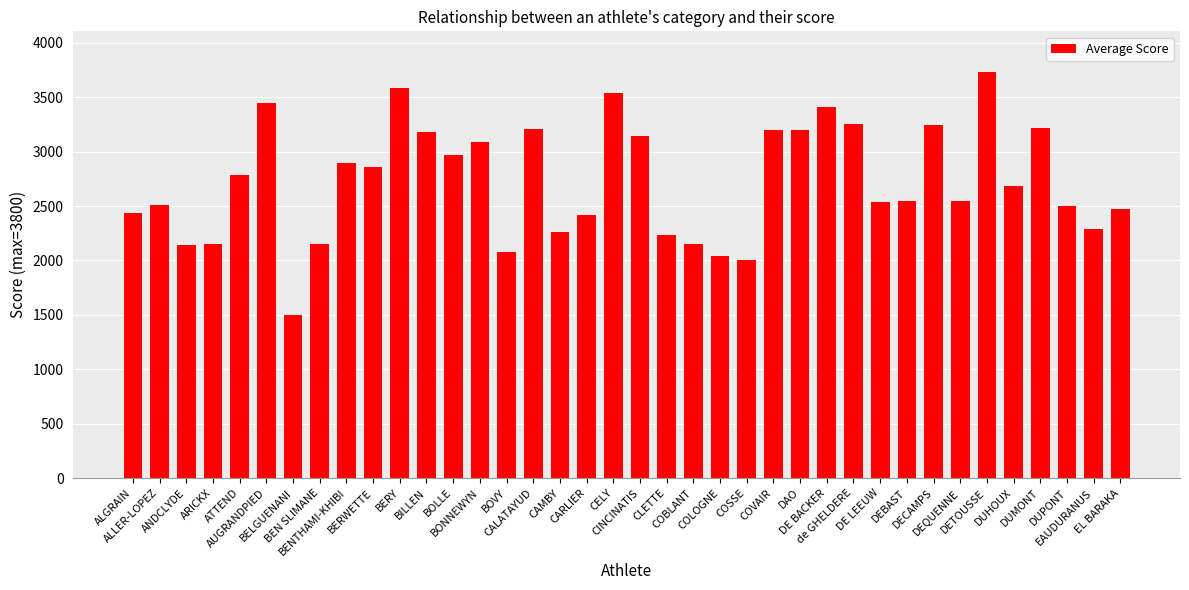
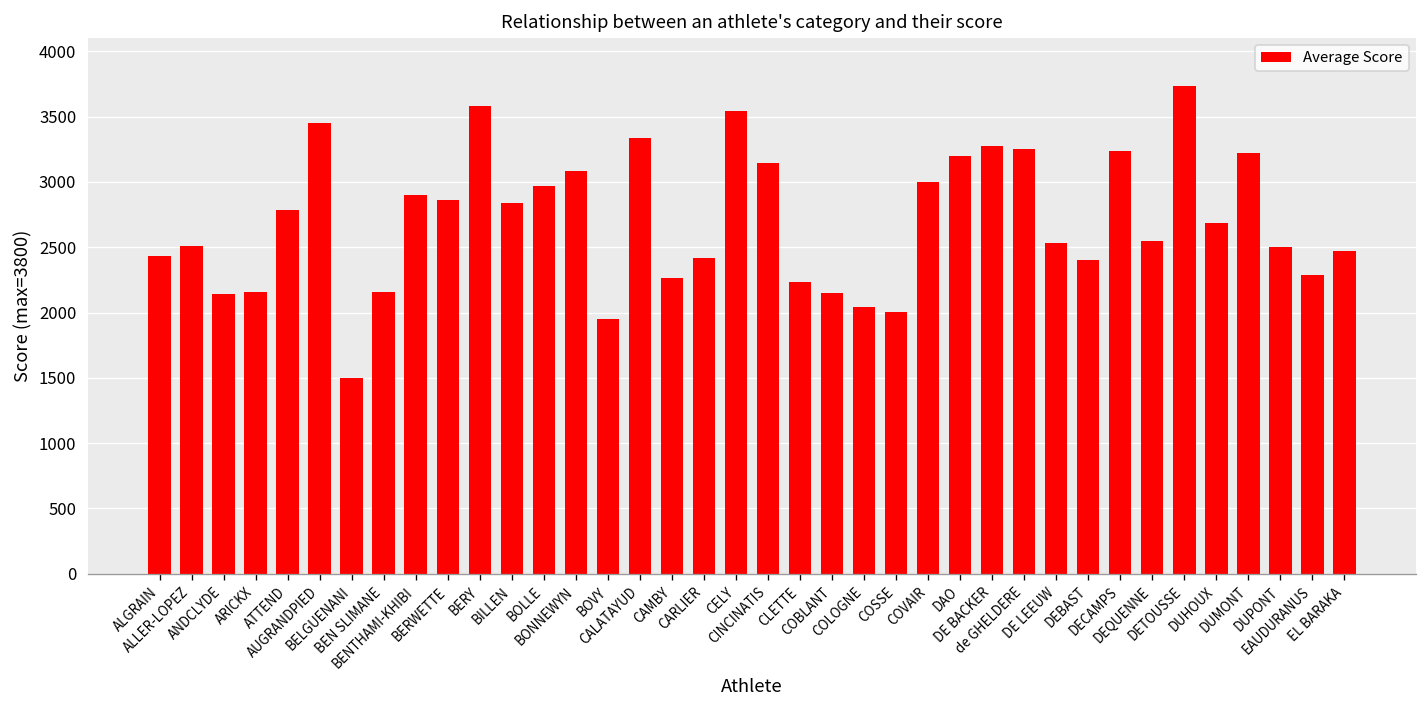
  {
    "ALGRAIN": 2430,
    "ALLER-LOPEZ": 2510,
    "ANDCLYDE": 2140,
    "ARICKX": 2150,
    "ATTEND": 2780,
    "AUGRANDPIED": 3450,
    "BELGUENANI": 1500,
    "BEN SLIMANE": 2150,
    "BENTHAMI-KHIBI": 2900,
    "BERWETTE": 2860,
    "BERY": 3580,
-   "BILLEN": 3180,
+   "BILLEN": 2840,
    "BOLLE": 2970,
    "BONNEWYN": 3090,
-   "BOVY": 2080,
-   "CALATAYUD": 3210,
+   "BOVY": 1950,
+   "CALATAYUD": 3340,
    "CAMBY": 2260,
    "CARLIER": 2420,
    "CELY": 3540,
    "CINCINATIS": 3140,
    "CLETTE": 2230,
    "COBLANT": 2150,
    "COLOGNE": 2040,
    "COSSE": 2000,
-   "COVAIR": 3200,
+   "COVAIR": 3000,
    "DAO": 3200,
-   "DE BACKER": 3410,
+   "DE BACKER": 3280,
    "de GHELDERE": 3260,
    "DE LEEUW": 2540,
-   "DEBAST": 2550,
+   "DEBAST": 2400,
    "DECAMPS": 3240,
    "DEQUENNE": 2550,
    "DETOUSSE": 3730,
    "DUHOUX": 2690,
    "DUMONT": 3220,
    "DUPONT": 2500,
    "EAUDURANUS": 2290,
    "EL BARAKA": 2470
  }
